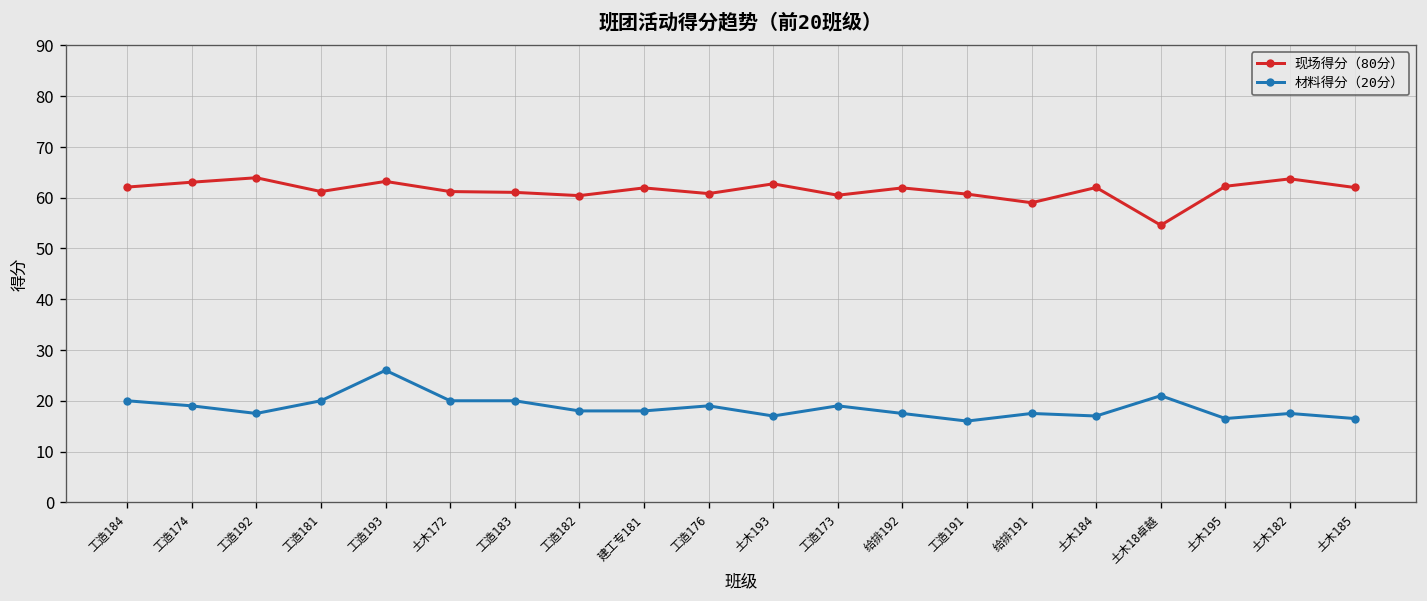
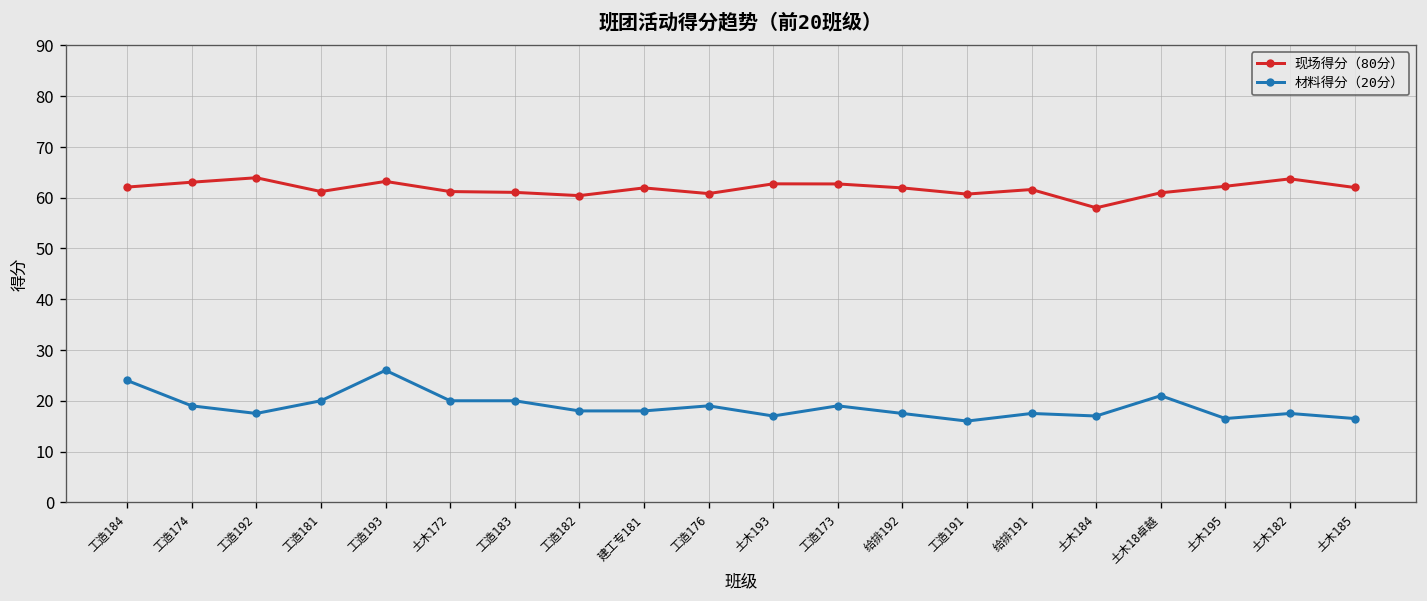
  {
    "现场得分（80分）": {
      "工造184": 62,
      "工造174": 63,
      "工造192": 64,
      "工造181": 61,
      "工造193": 63,
      "土木172": 61,
      "工造183": 61,
      "工造182": 60,
      "建工专181": 62,
      "工造176": 61,
      "土木193": 63,
-     "工造173": 60,
+     "工造173": 63,
      "给排192": 62,
      "工造191": 61,
-     "给排191": 59,
-     "土木184": 62,
-     "土木18卓越": 55,
+     "给排191": 62,
+     "土木184": 58,
+     "土木18卓越": 61,
      "土木195": 62,
      "土木182": 64,
      "土木185": 62
    },
    "材料得分（20分）": {
-     "工造184": 20,
+     "工造184": 24,
      "工造174": 19,
      "工造192": 18,
      "工造181": 20,
      "工造193": 26,
      "土木172": 20,
      "工造183": 20,
      "工造182": 18,
      "建工专181": 18,
      "工造176": 19,
      "土木193": 17,
      "工造173": 19,
      "给排192": 18,
      "工造191": 16,
      "给排191": 18,
      "土木184": 17,
      "土木18卓越": 21,
      "土木195": 17,
      "土木182": 18,
      "土木185": 17
    }
  }
